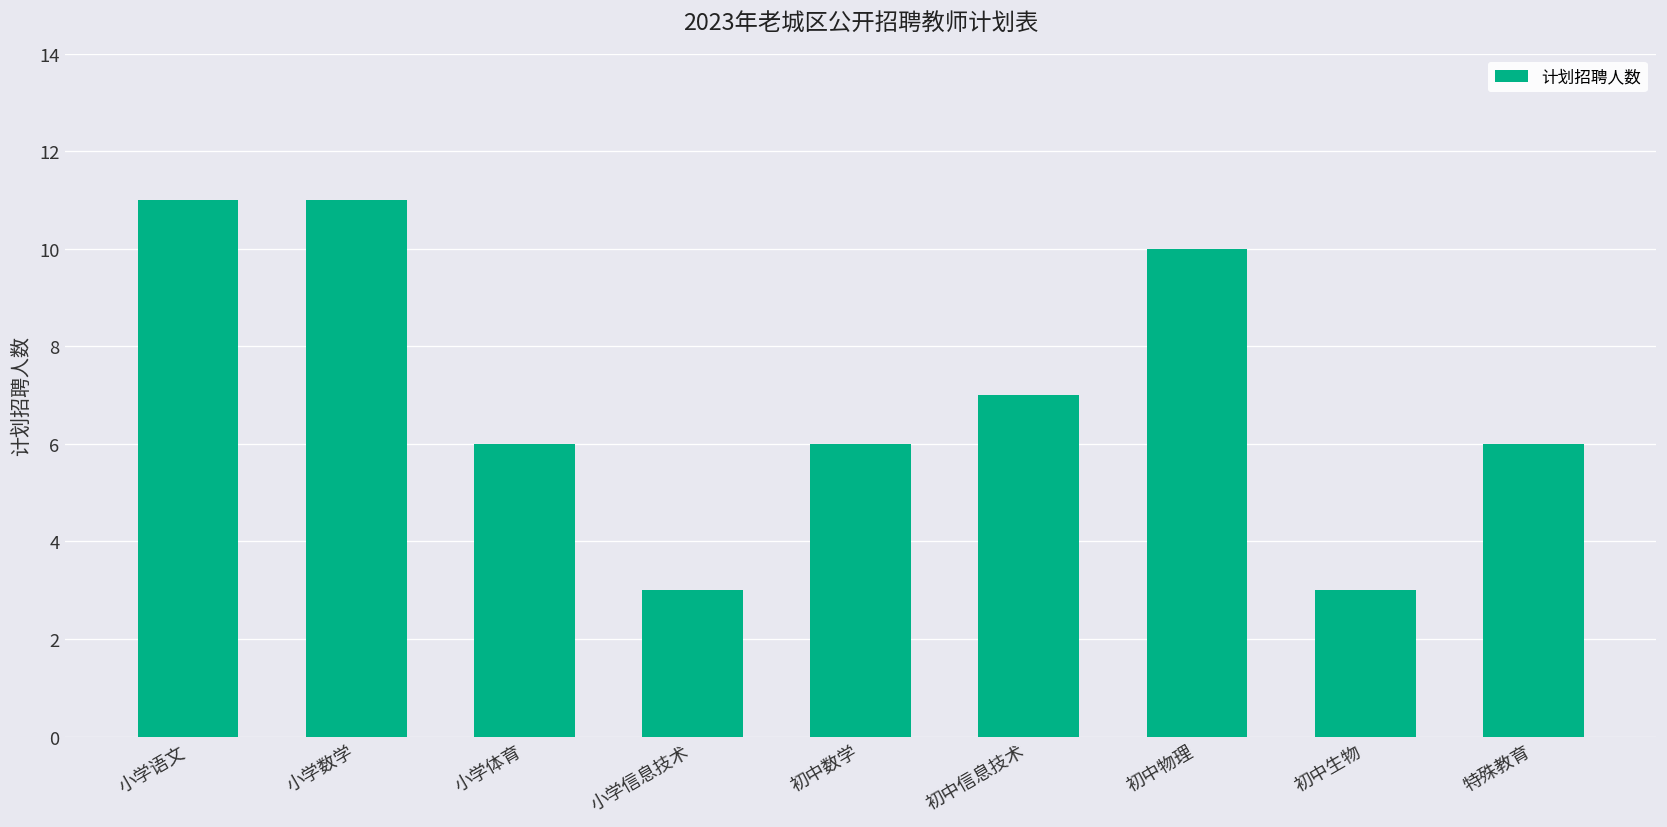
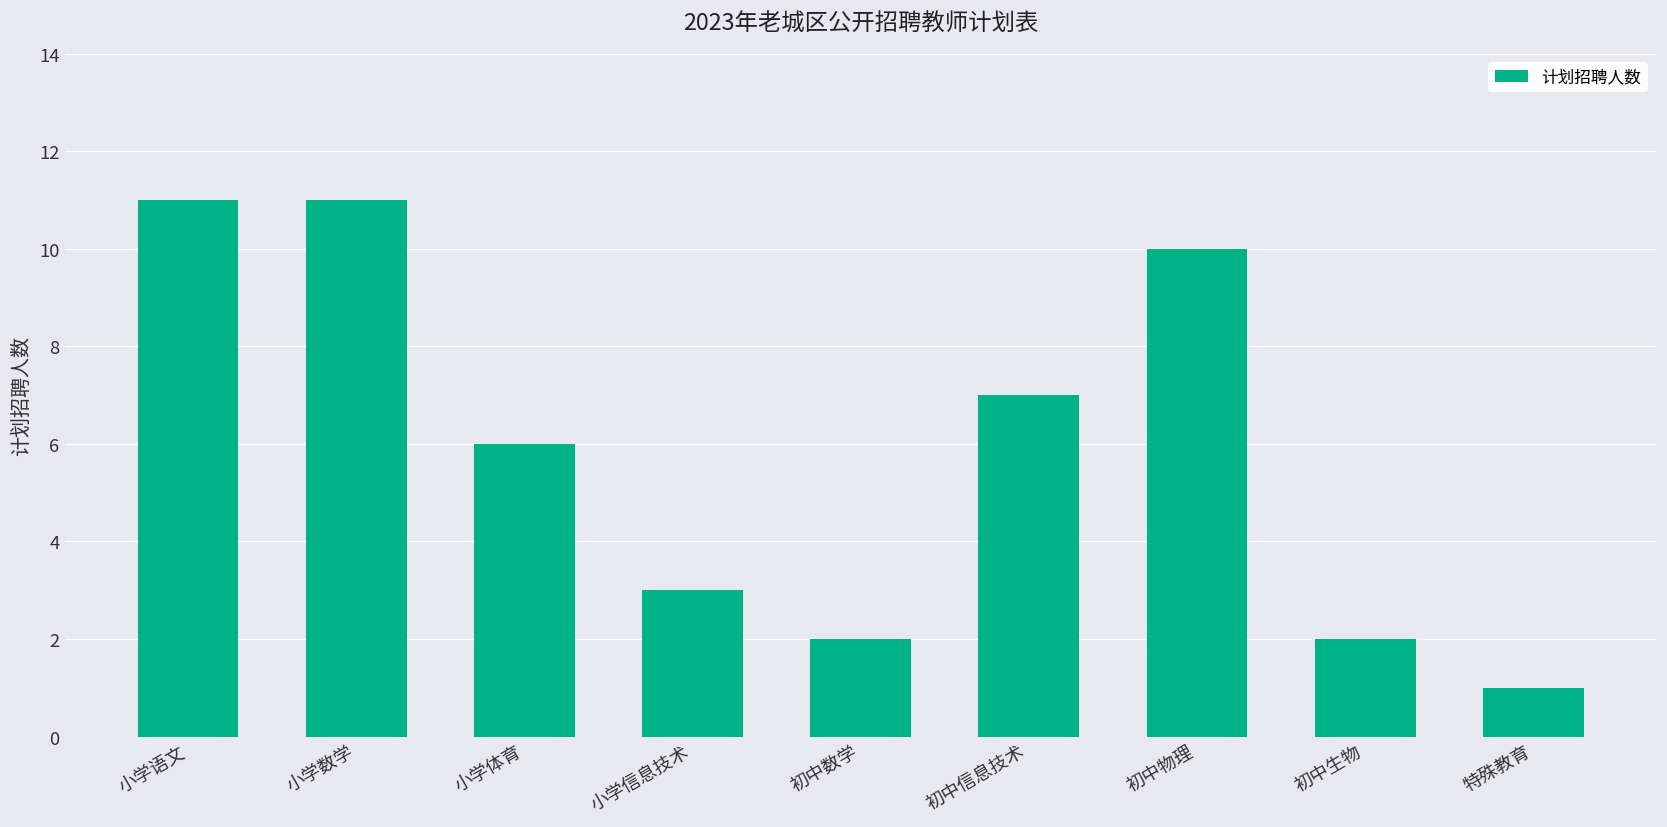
  {
    "小学语文": 11,
    "小学数学": 11,
    "小学体育": 6,
    "小学信息技术": 3,
-   "初中数学": 6,
+   "初中数学": 2,
    "初中信息技术": 7,
    "初中物理": 10,
-   "初中生物": 3,
-   "特殊教育": 6
+   "初中生物": 2,
+   "特殊教育": 1
  }
